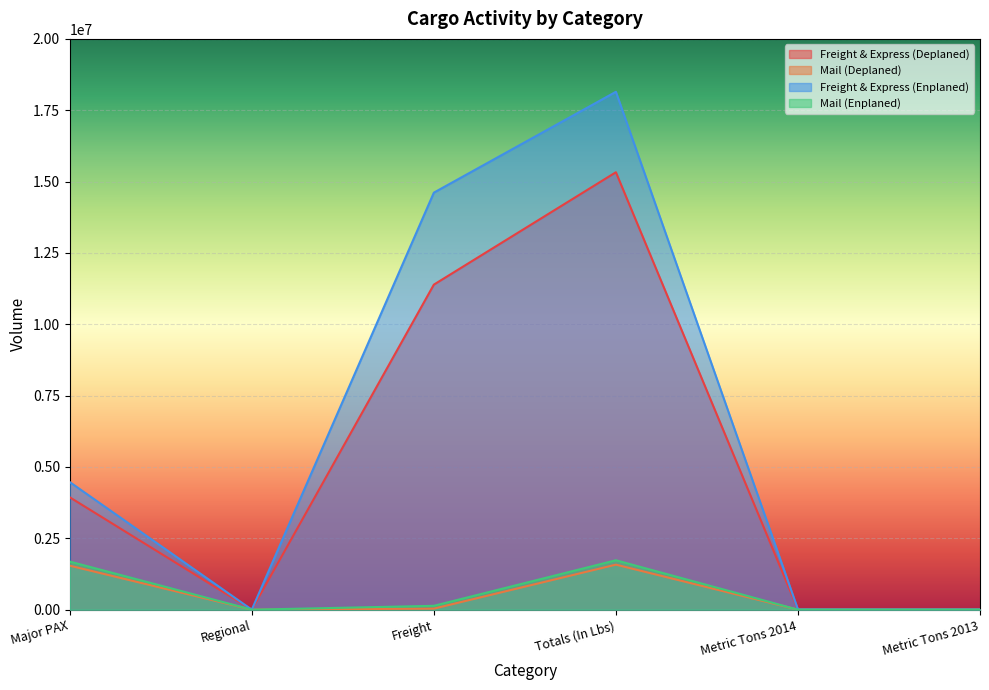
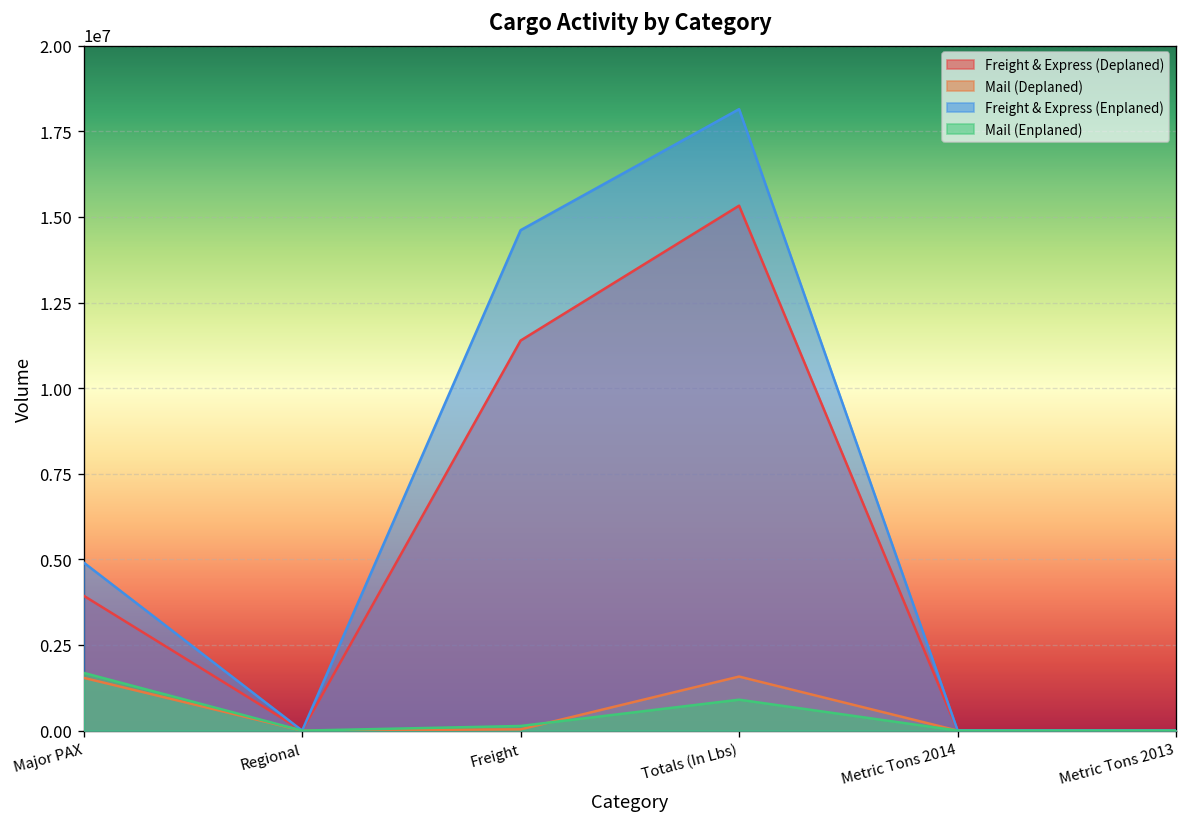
  {
    "Freight & Express (Enplaned)": {
-     "Major PAX": 4500000,
+     "Major PAX": 4900000,
      "Freight": 14600000,
      "Totals (In Lbs)": 18100000
    },
    "Mail (Enplaned)": {
      "Major PAX": 1700000,
      "Freight": 100000,
-     "Totals (In Lbs)": 1700000
+     "Totals (In Lbs)": 900000
    }
  }
